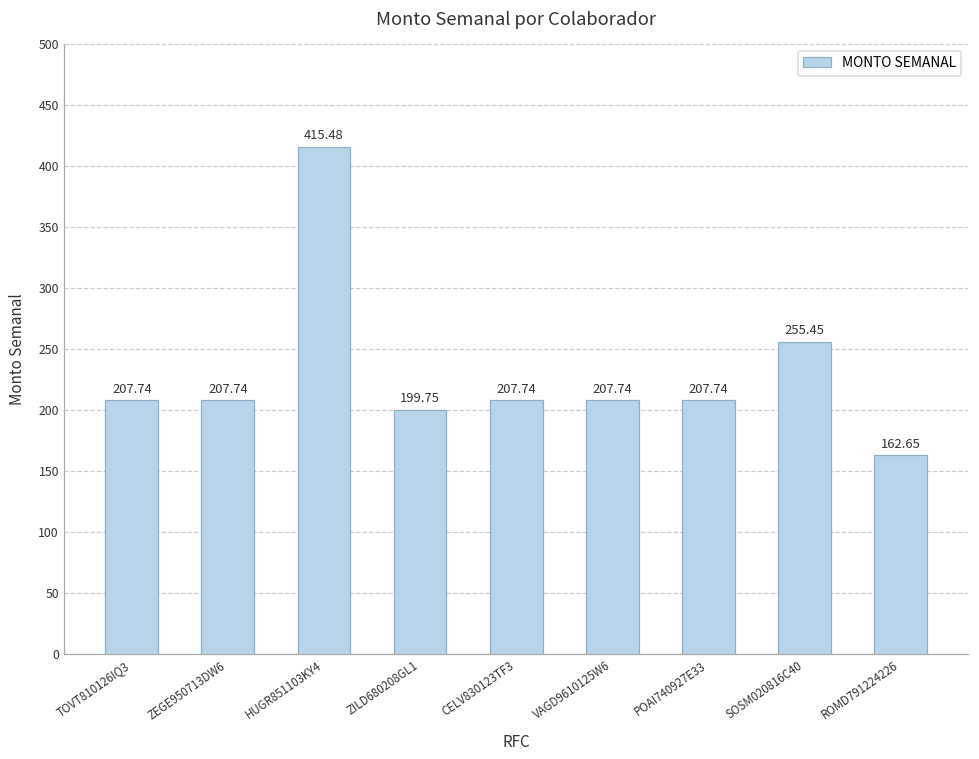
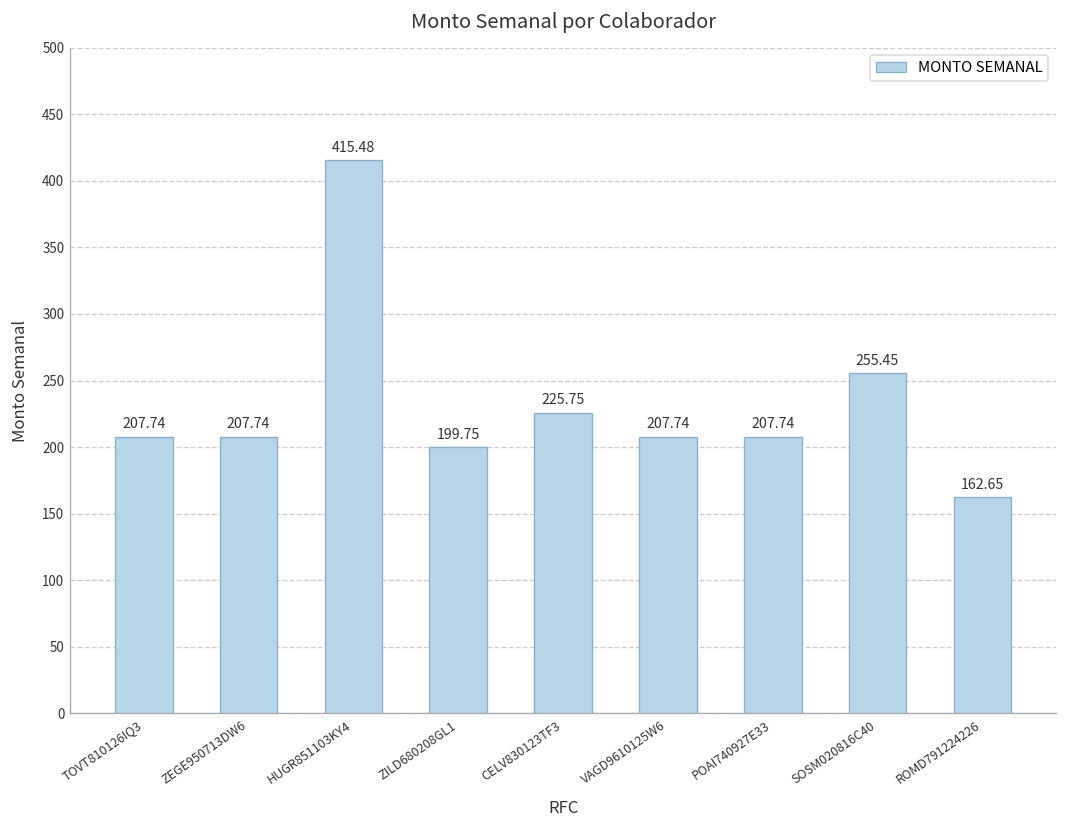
  {
    "TOVT810126IQ3": 207.74,
    "ZEGE950713DW6": 207.74,
    "HUGR851103KY4": 415.48,
    "ZILD680208GL1": 199.75,
-   "CELV830123TF3": 207.74,
+   "CELV830123TF3": 225.75,
    "VAGD9610125W6": 207.74,
    "POAI740927E33": 207.74,
    "SOSM020816C40": 255.45,
    "ROMD791224226": 162.65
  }
